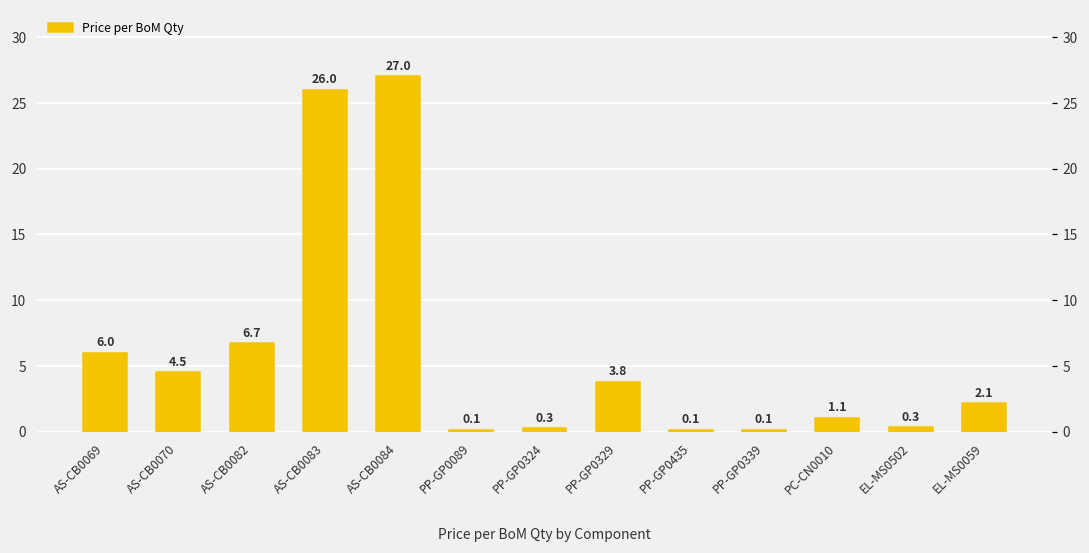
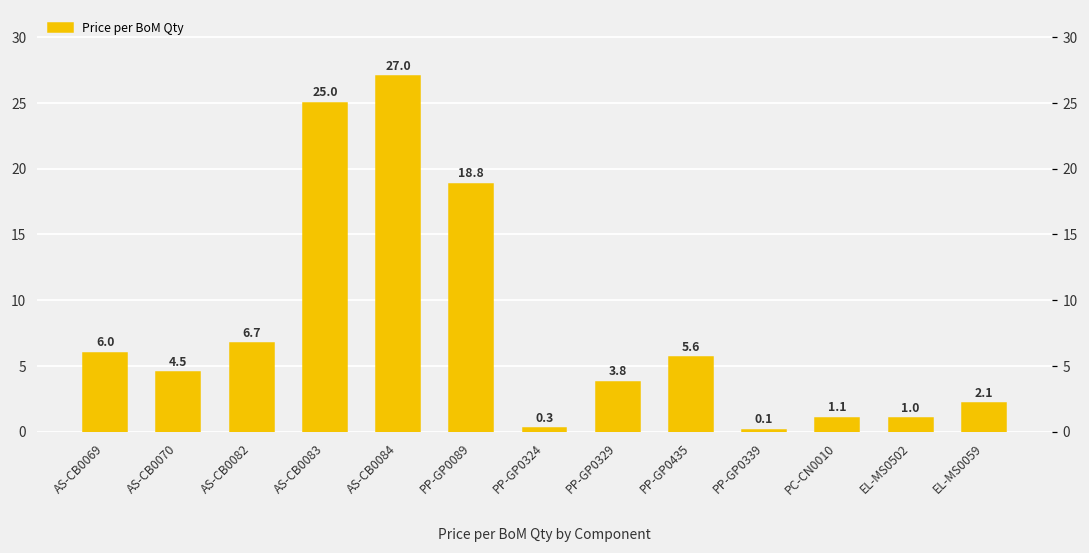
  {
    "AS-CB0069": 6.0,
    "AS-CB0070": 4.5,
    "AS-CB0082": 6.7,
-   "AS-CB0083": 26.0,
+   "AS-CB0083": 25.0,
    "AS-CB0084": 27.0,
-   "PP-GP0089": 0.1,
+   "PP-GP0089": 18.8,
    "PP-GP0324": 0.3,
    "PP-GP0329": 3.8,
-   "PP-GP0435": 0.1,
+   "PP-GP0435": 5.6,
    "PP-GP0339": 0.1,
    "PC-CN0010": 1.1,
-   "EL-MS0502": 0.3,
+   "EL-MS0502": 1.0,
    "EL-MS0059": 2.1
  }
